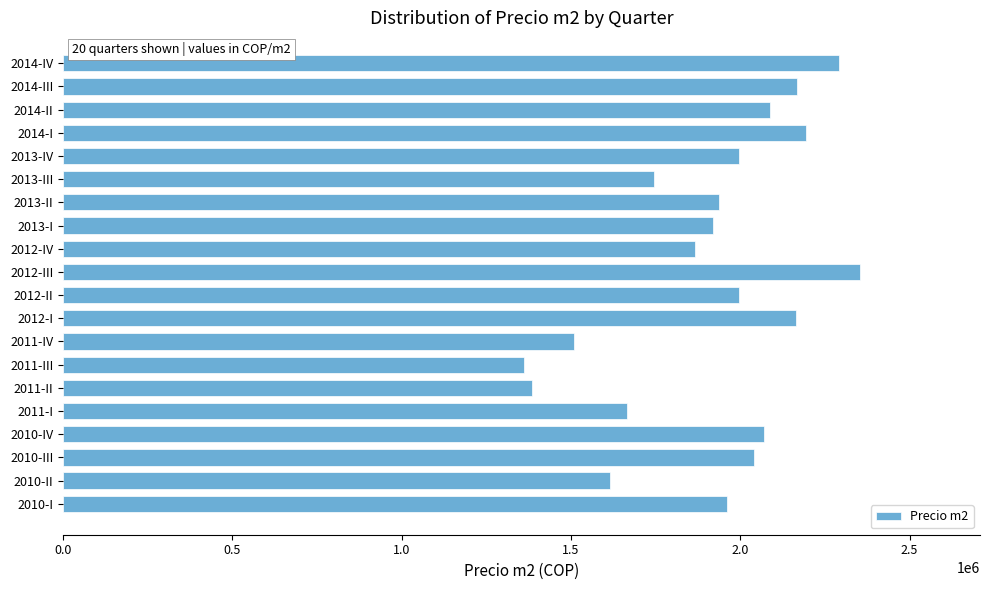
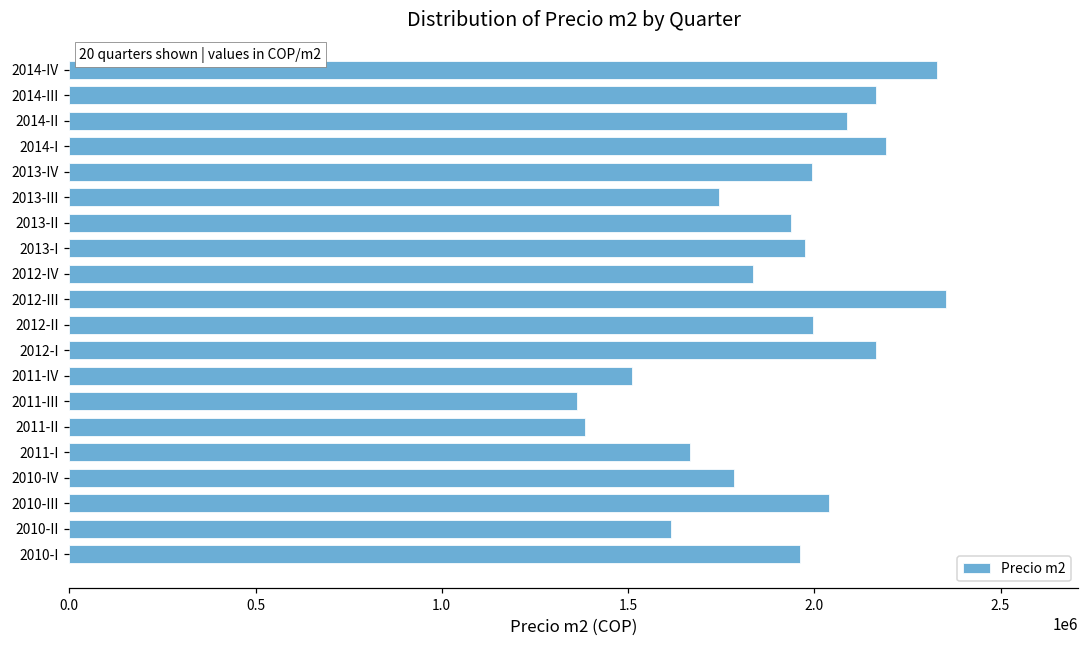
  {
-   "2014-IV": 2290000,
+   "2014-IV": 2330000,
    "2014-III": 2170000,
    "2014-II": 2090000,
    "2014-I": 2190000,
    "2013-IV": 1990000,
    "2013-III": 1740000,
    "2013-II": 1940000,
-   "2013-I": 1920000,
-   "2012-IV": 1870000,
+   "2013-I": 1980000,
+   "2012-IV": 1840000,
    "2012-III": 2350000,
    "2012-II": 2000000,
    "2012-I": 2160000,
    "2011-IV": 1510000,
    "2011-III": 1360000,
    "2011-II": 1380000,
    "2011-I": 1670000,
-   "2010-IV": 2070000,
+   "2010-IV": 1790000,
    "2010-III": 2040000,
    "2010-II": 1620000,
    "2010-I": 1960000
  }
